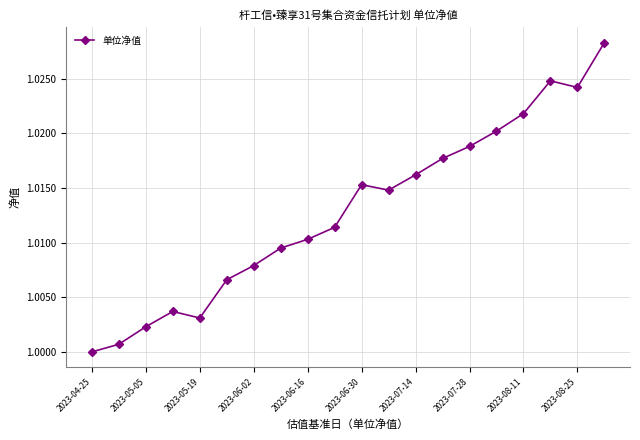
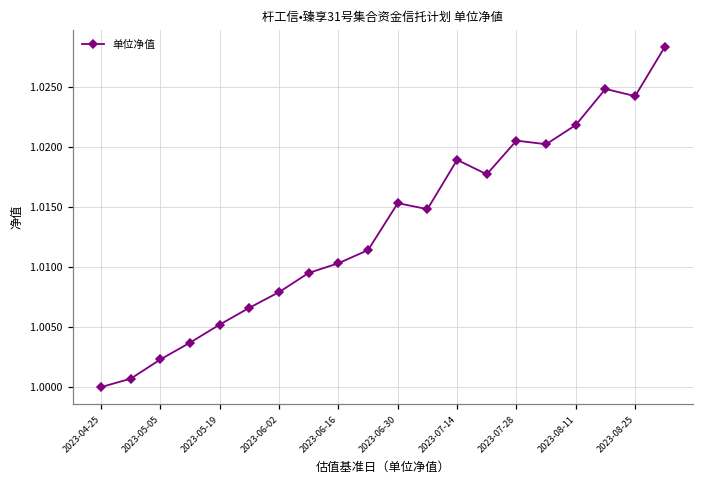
  {
    "2023-04-25": 1.0000,
    "2023-05-05": 1.0023,
-   "2023-05-19": 1.0031,
+   "2023-05-19": 1.0052,
    "2023-06-02": 1.0079,
    "2023-06-16": 1.0103,
    "2023-06-30": 1.0153,
-   "2023-07-14": 1.0162,
-   "2023-07-28": 1.0188,
+   "2023-07-14": 1.0189,
+   "2023-07-28": 1.0205,
    "2023-08-11": 1.0218,
    "2023-08-25": 1.0242
  }
